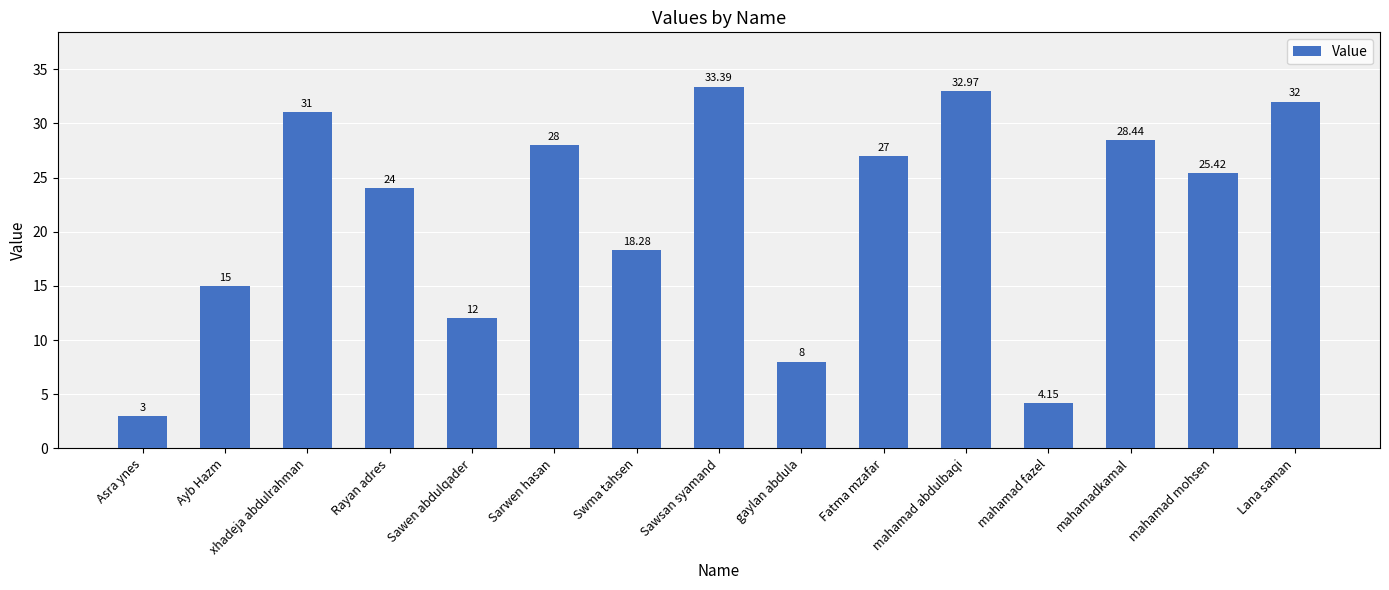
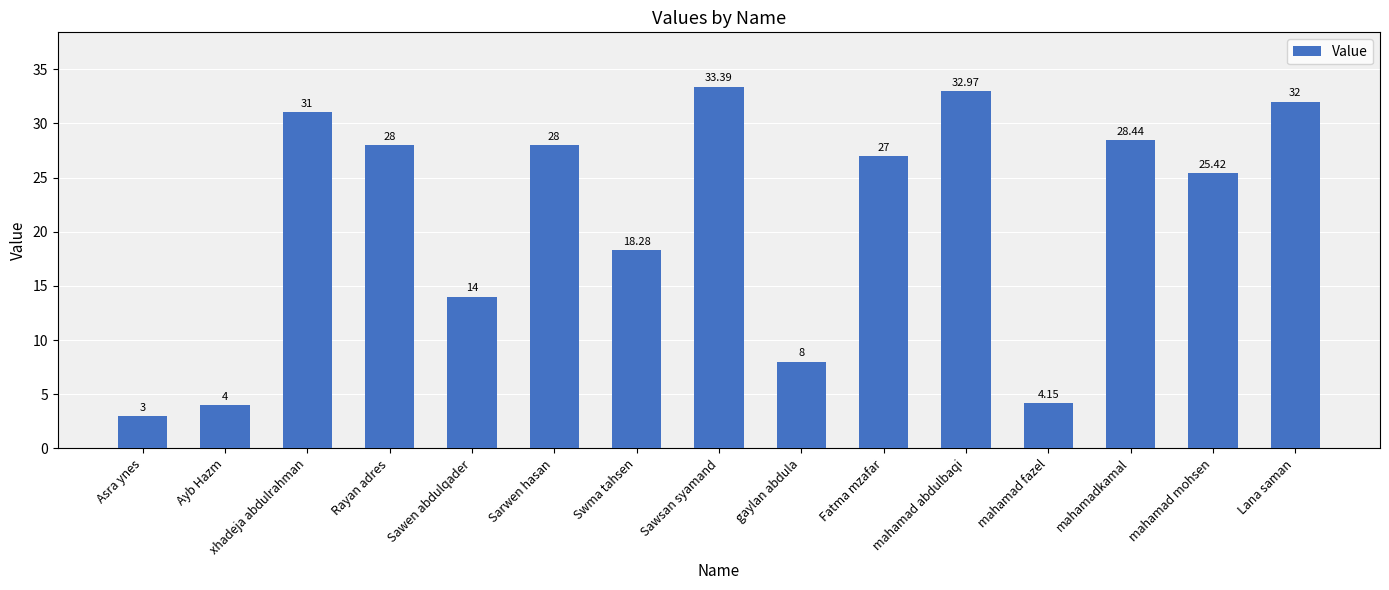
  {
    "Asra ynes": 3,
-   "Ayb Hazm": 15,
+   "Ayb Hazm": 4,
    "xhadeja abdulrahman": 31,
-   "Rayan adres": 24,
-   "Sawen abdulqader": 12,
+   "Rayan adres": 28,
+   "Sawen abdulqader": 14,
    "Sarwen hasan": 28,
    "Swma tahsen": 18.28,
    "Sawsan syamand": 33.39,
    "gaylan abdula": 8,
    "Fatma mzafar": 27,
    "mahamad abdulbaqi": 32.97,
    "mahamad fazel": 4.15,
    "mahamadkamal": 28.44,
    "mahamad mohsen": 25.42,
    "Lana saman": 32
  }
